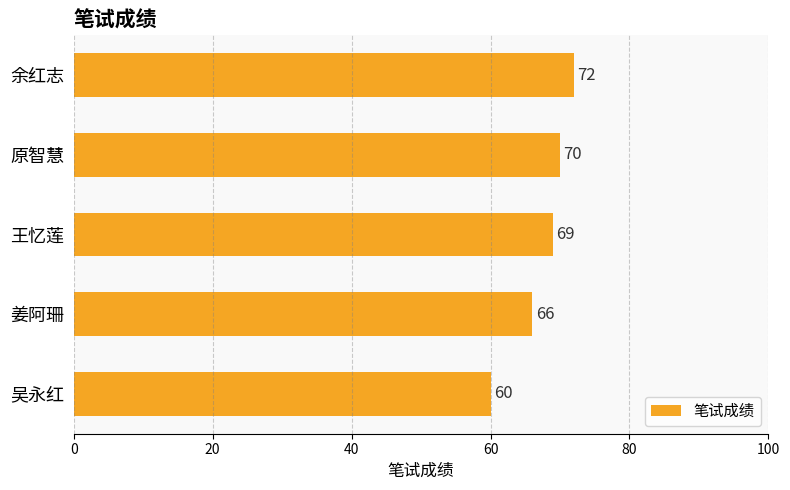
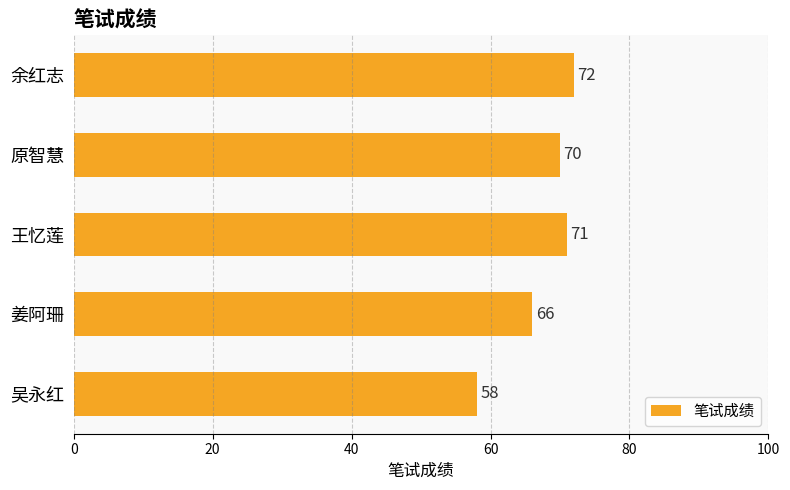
  {
    "余红志": 72,
    "原智慧": 70,
-   "王忆莲": 69,
+   "王忆莲": 71,
    "姜阿珊": 66,
-   "吴永红": 60
+   "吴永红": 58
  }
